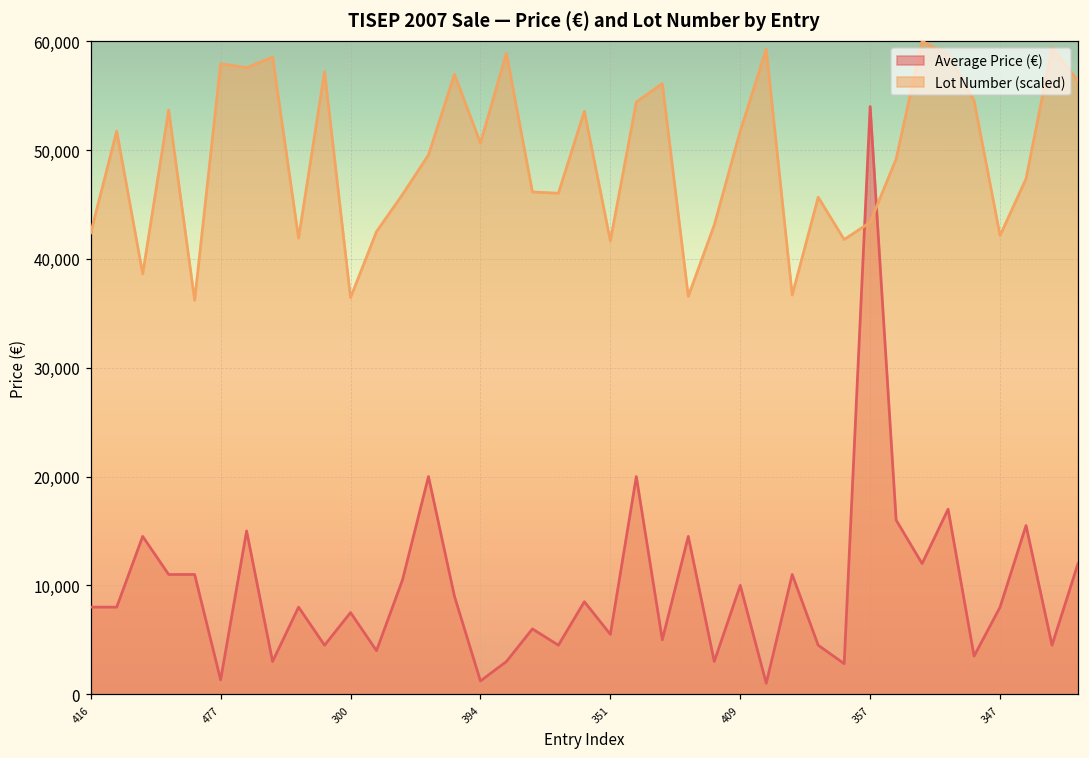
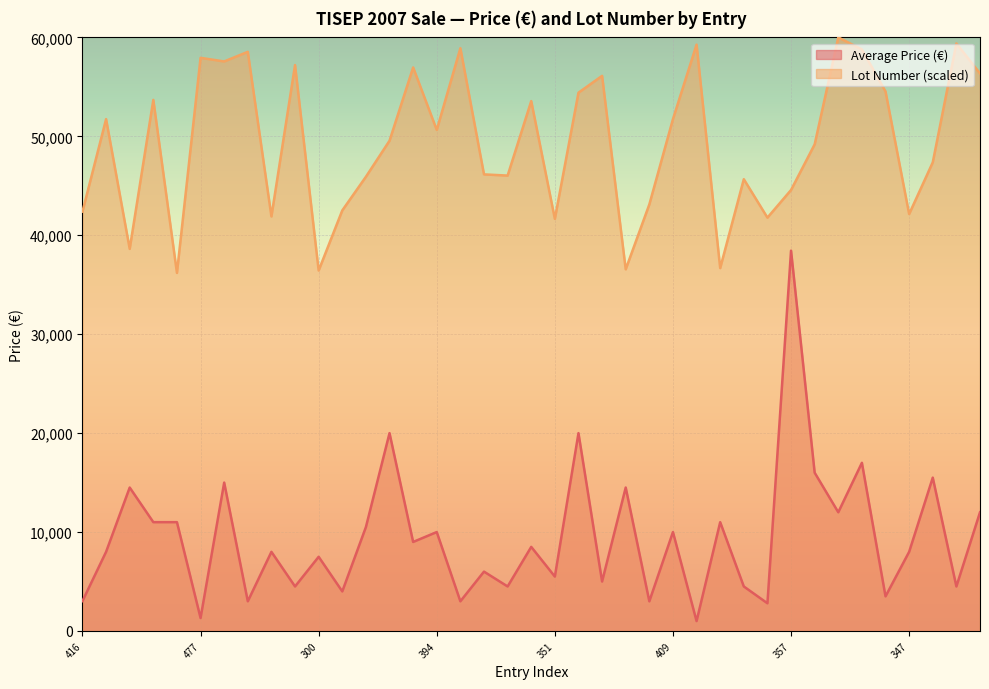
  {
    "Average Price (€)": {
-     "416": "8,000",
+     "416": "3,000",
      "477": "1,000",
      "300": "8,000",
-     "394": "1,000",
+     "394": "10,000",
      "351": "6,000",
      "409": "10,000",
-     "357": "54,000",
+     "357": "38,000",
      "347": "8,000"
    },
    "Lot Number (scaled)": {
      "416": "42,000",
      "477": "58,000",
      "300": "36,000",
      "394": "51,000",
      "351": "42,000",
      "409": "52,000",
-     "357": "43,000",
+     "357": "45,000",
      "347": "42,000"
    }
  }
